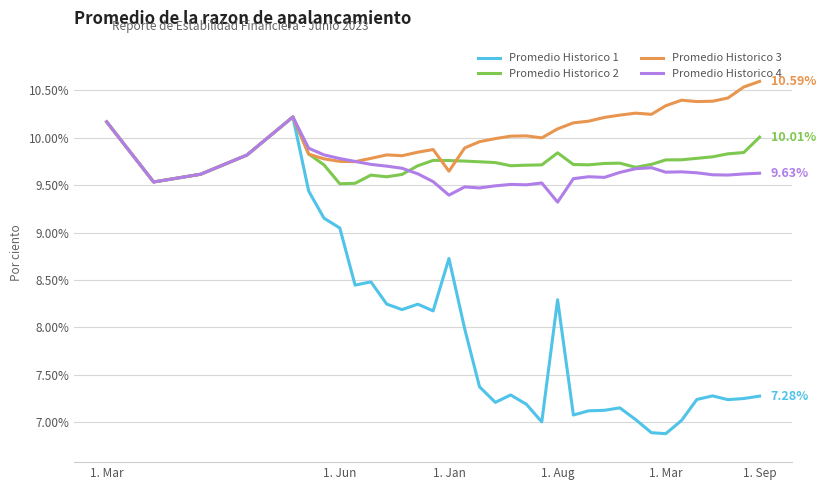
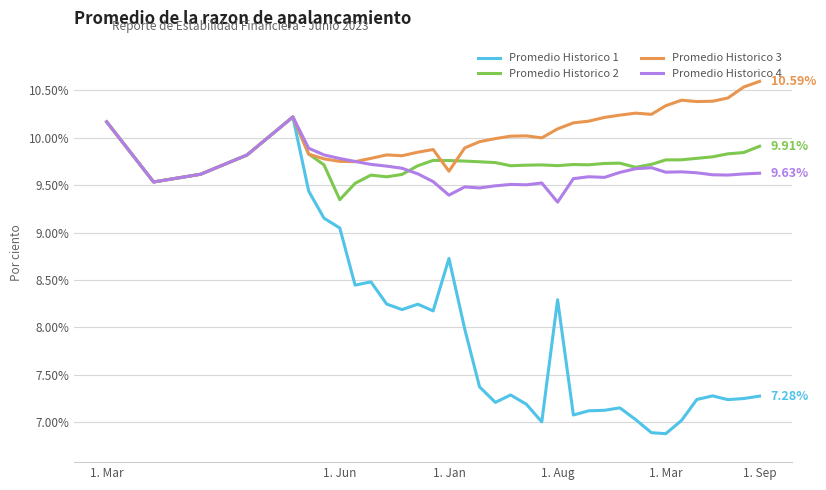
  {
    "Promedio Historico 1": {
      "1. Sep": "7.28%"
    },
    "Promedio Historico 2": {
-     "1. Jun": "9.5%",
-     "1. Aug": "9.8%",
-     "1. Sep": "10.01%"
+     "1. Jun": "9.3%",
+     "1. Aug": "9.7%",
+     "1. Sep": "9.91%"
    },
    "Promedio Historico 3": {
      "1. Sep": "10.59%"
    },
    "Promedio Historico 4": {
      "1. Sep": "9.63%"
    }
  }
